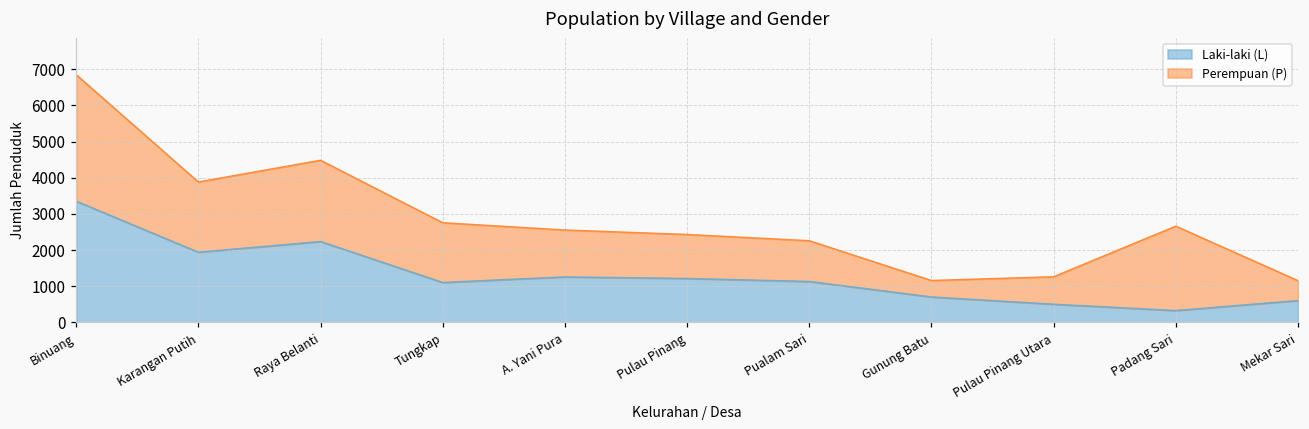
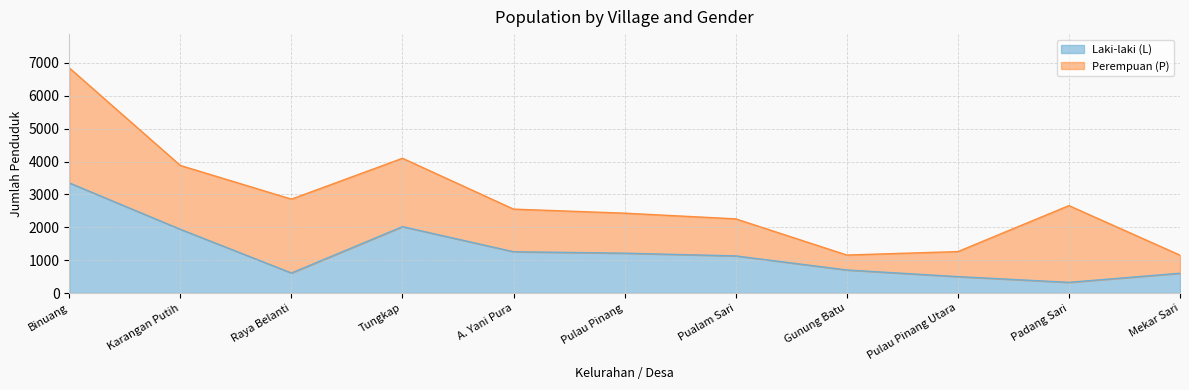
  {
    "Laki-laki (L)": {
      "Binuang": 3400,
      "Karangan Putih": 1900,
-     "Raya Belanti": 2200,
-     "Tungkap": 1100,
+     "Raya Belanti": 600,
+     "Tungkap": 2000,
      "A. Yani Pura": 1300,
      "Pulau Pinang": 1200,
      "Pualam Sari": 1100,
      "Gunung Batu": 700,
      "Pulau Pinang Utara": 500,
      "Padang Sari": 300,
      "Mekar Sari": 600
    },
    "Perempuan (P)": {
      "Binuang": 3500,
      "Karangan Putih": 1900,
      "Raya Belanti": 2200,
-     "Tungkap": 1700,
+     "Tungkap": 2100,
      "A. Yani Pura": 1300,
      "Pulau Pinang": 1200,
      "Pualam Sari": 1100,
      "Gunung Batu": 500,
      "Pulau Pinang Utara": 800,
      "Padang Sari": 2300,
      "Mekar Sari": 600
    }
  }
